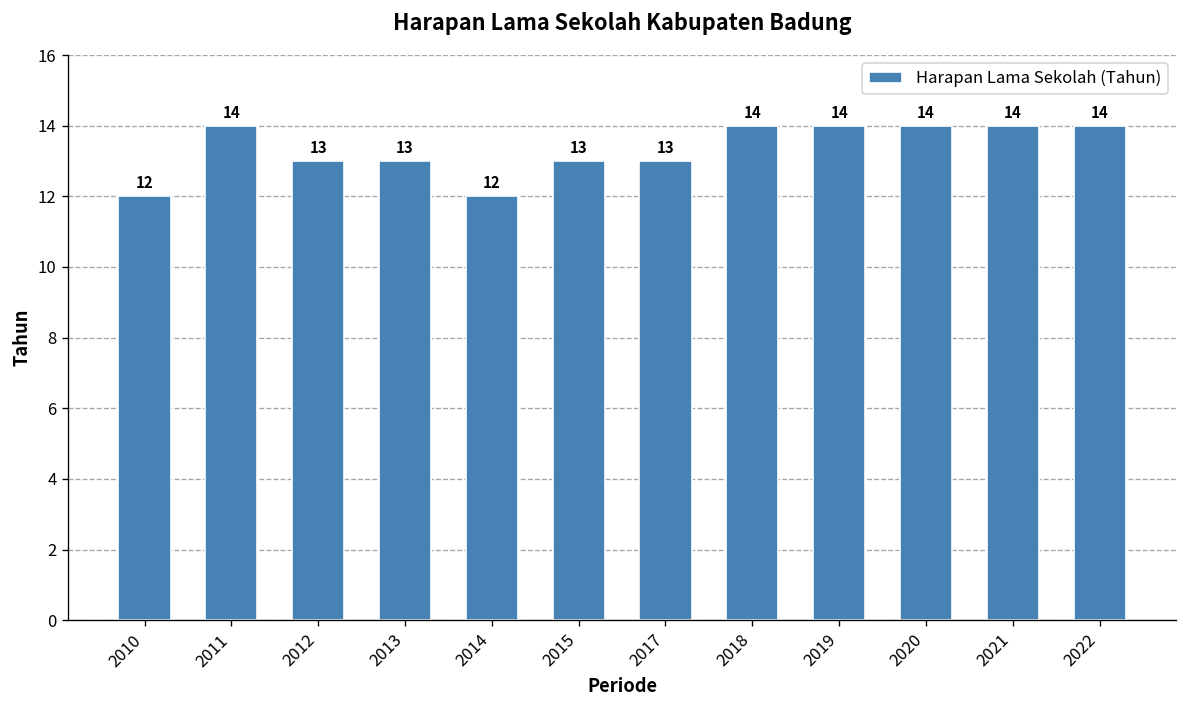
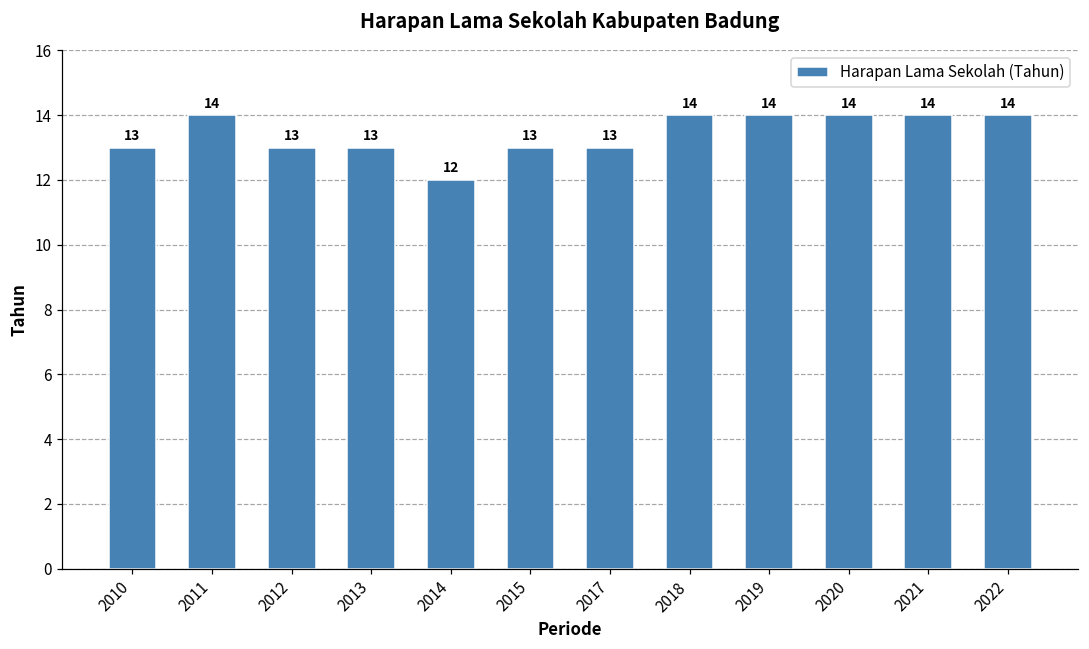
  {
-   "2010": 12,
+   "2010": 13,
    "2011": 14,
    "2012": 13,
    "2013": 13,
    "2014": 12,
    "2015": 13,
    "2017": 13,
    "2018": 14,
    "2019": 14,
    "2020": 14,
    "2021": 14,
    "2022": 14
  }
